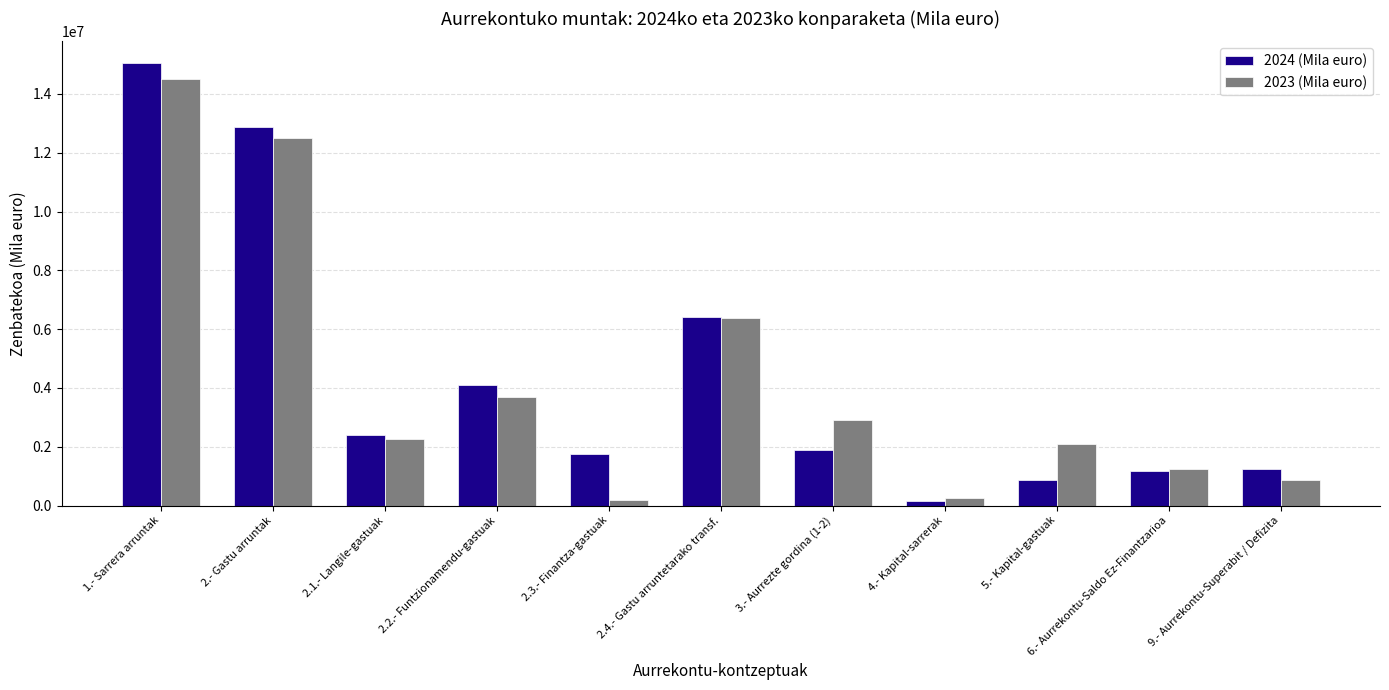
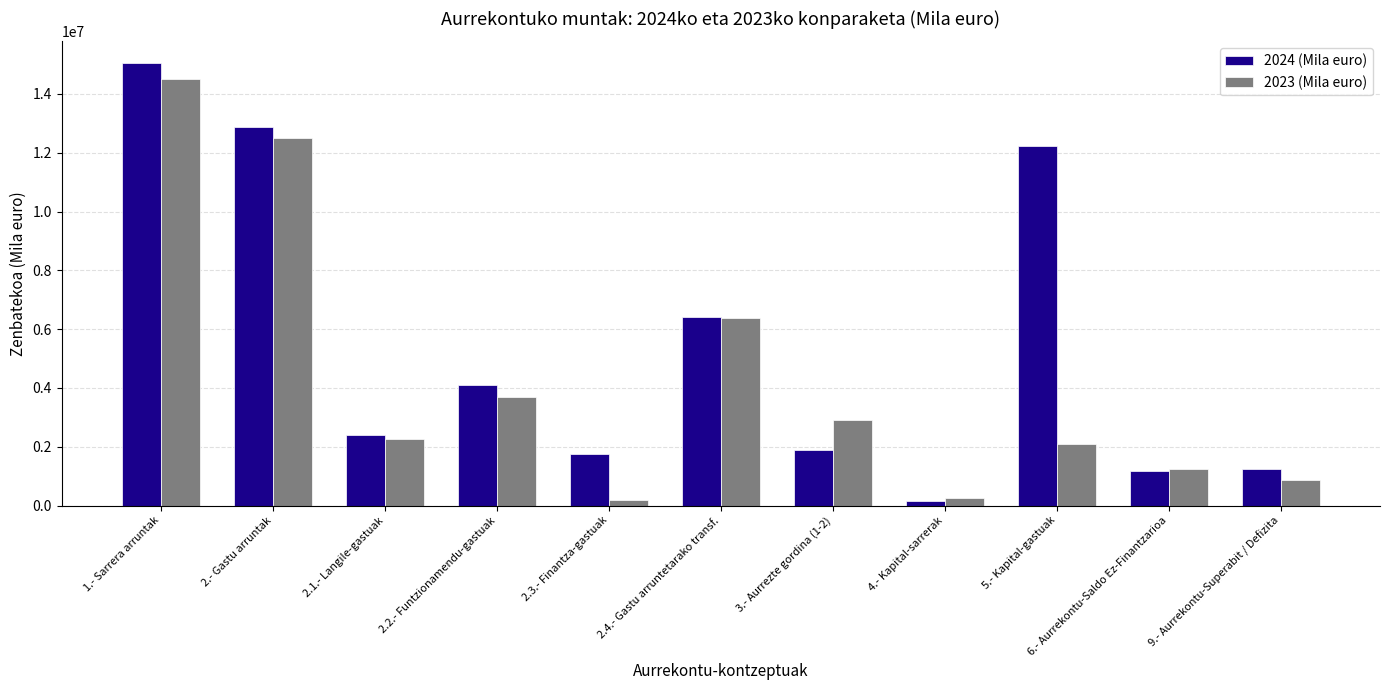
  {
    "2024 (Mila euro)": {
      "1.- Sarrera arruntak": 15000000,
      "2.- Gastu arruntak": 12900000,
      "2.1.- Langile-gastuak": 2400000,
      "2.2.- Funtzionamendu-gastuak": 4100000,
      "2.3.- Finantza-gastuak": 1700000,
      "2.4.- Gastu arruntetarako transf.": 6400000,
      "3.- Aurrezte gordina (1-2)": 1900000,
      "4.- Kapital-sarrerak": 200000,
-     "5.- Kapital-gastuak": 900000,
+     "5.- Kapital-gastuak": 12200000,
      "6.- Aurrekontu-Saldo Ez-Finantzarioa": 1200000,
      "9.- Aurrekontu-Superabit / Defizita": 1200000
    },
    "2023 (Mila euro)": {
      "1.- Sarrera arruntak": 14500000,
      "2.- Gastu arruntak": 12500000,
      "2.1.- Langile-gastuak": 2300000,
      "2.2.- Funtzionamendu-gastuak": 3700000,
      "2.3.- Finantza-gastuak": 200000,
      "2.4.- Gastu arruntetarako transf.": 6400000,
      "3.- Aurrezte gordina (1-2)": 2900000,
      "4.- Kapital-sarrerak": 300000,
      "5.- Kapital-gastuak": 2100000,
      "6.- Aurrekontu-Saldo Ez-Finantzarioa": 1200000,
      "9.- Aurrekontu-Superabit / Defizita": 900000
    }
  }
